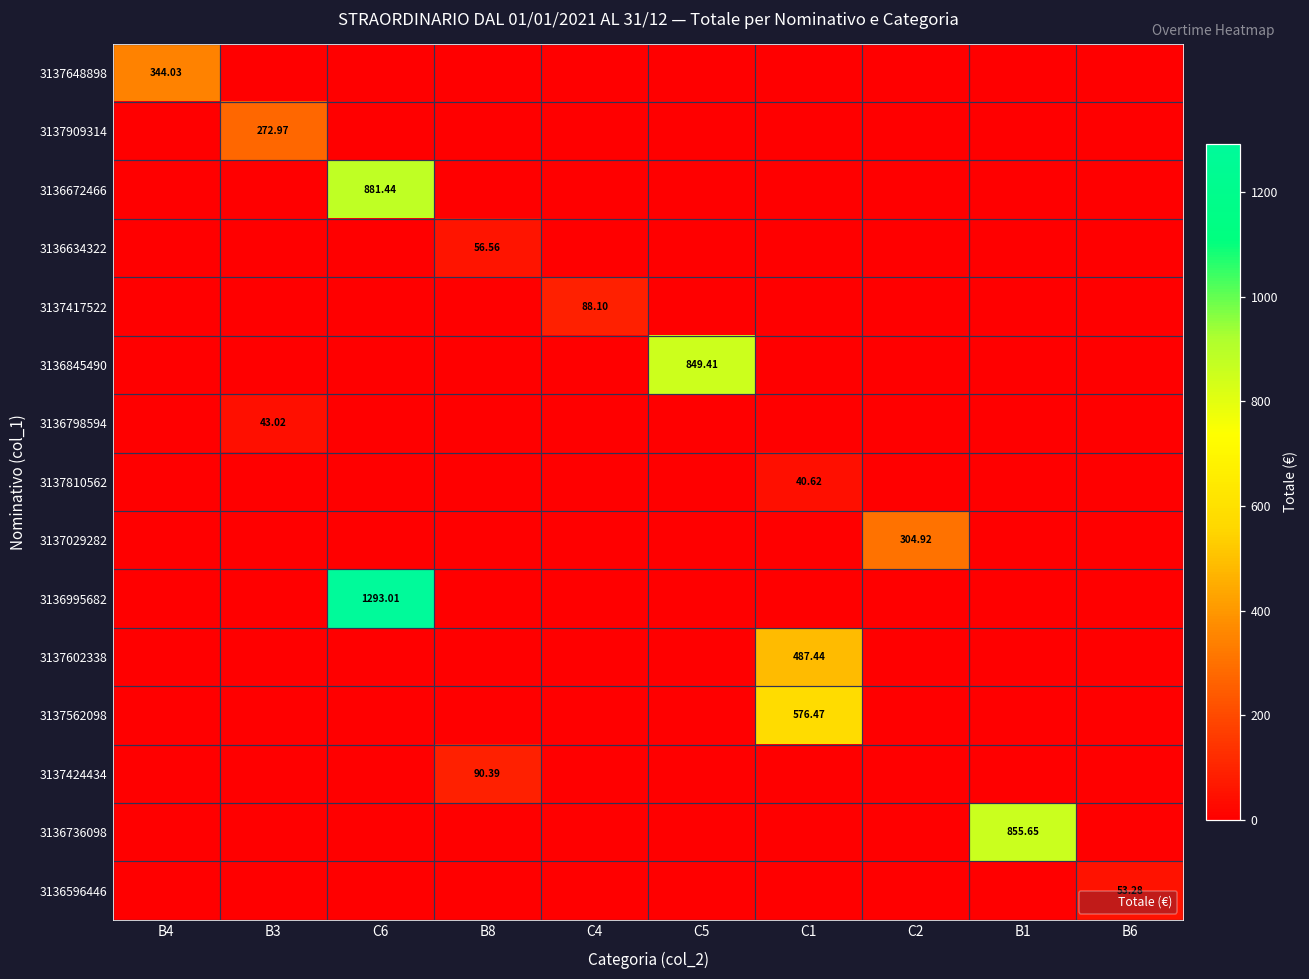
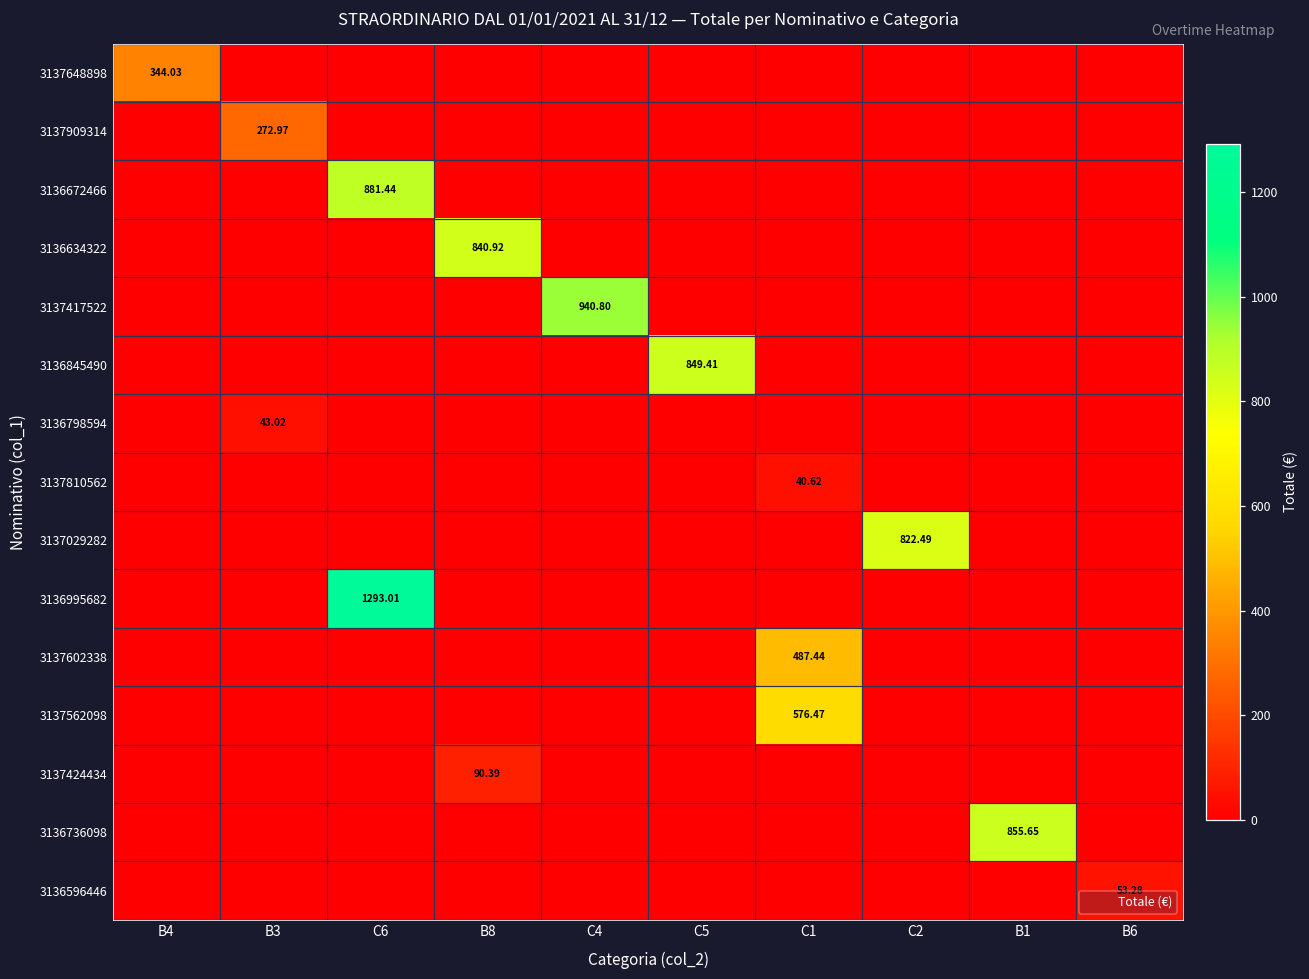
  {
    "3137648898": {
      "B4": 344.03
    },
    "3137909314": {
      "B3": 272.97
    },
    "3136672466": {
      "C6": 881.44
    },
    "3136634322": {
-     "B8": 56.56
+     "B8": 840.92
    },
    "3137417522": {
-     "C4": 88.10
+     "C4": 940.80
    },
    "3136845490": {
      "C5": 849.41
    },
    "3136798594": {
      "B3": 43.02
    },
    "3137810562": {
      "C1": 40.62
    },
    "3137029282": {
-     "C2": 304.92
+     "C2": 822.49
    },
    "3136995682": {
      "C6": 1293.01
    },
    "3137602338": {
      "C1": 487.44
    },
    "3137562098": {
      "C1": 576.47
    },
    "3137424434": {
      "B8": 90.39
    },
    "3136736098": {
      "B1": 855.65
    }
  }
